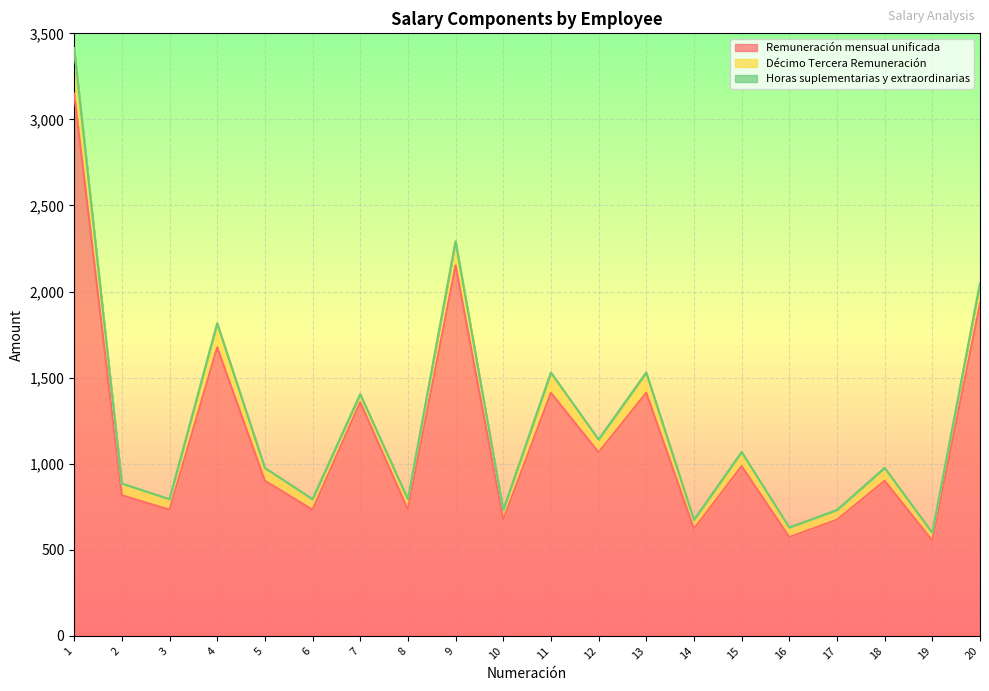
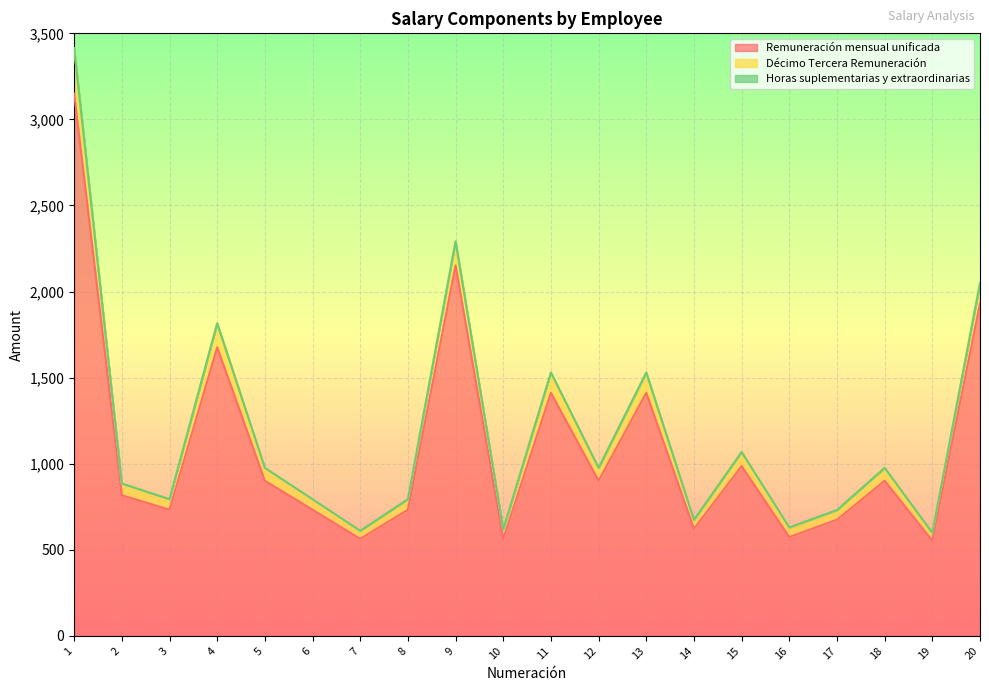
  {
    "Remuneración mensual unificada": {
      "1": "3,150",
      "2": "820",
      "3": "730",
      "4": "1,680",
      "5": "900",
      "6": "730",
-     "7": "1,360",
+     "7": "560",
      "8": "730",
      "9": "2,150",
-     "10": "680",
+     "10": "560",
      "11": "1,410",
-     "12": "1,070",
+     "12": "900",
      "13": "1,410",
      "14": "620",
      "15": "990",
      "16": "570",
      "17": "680",
      "18": "900",
      "19": "550",
      "20": "1,930"
    }
  }
